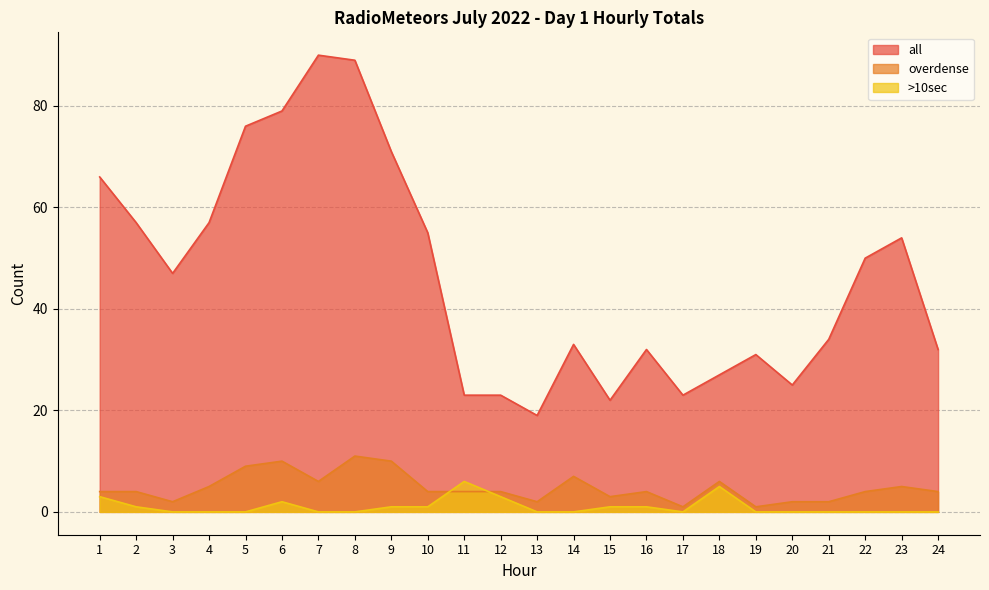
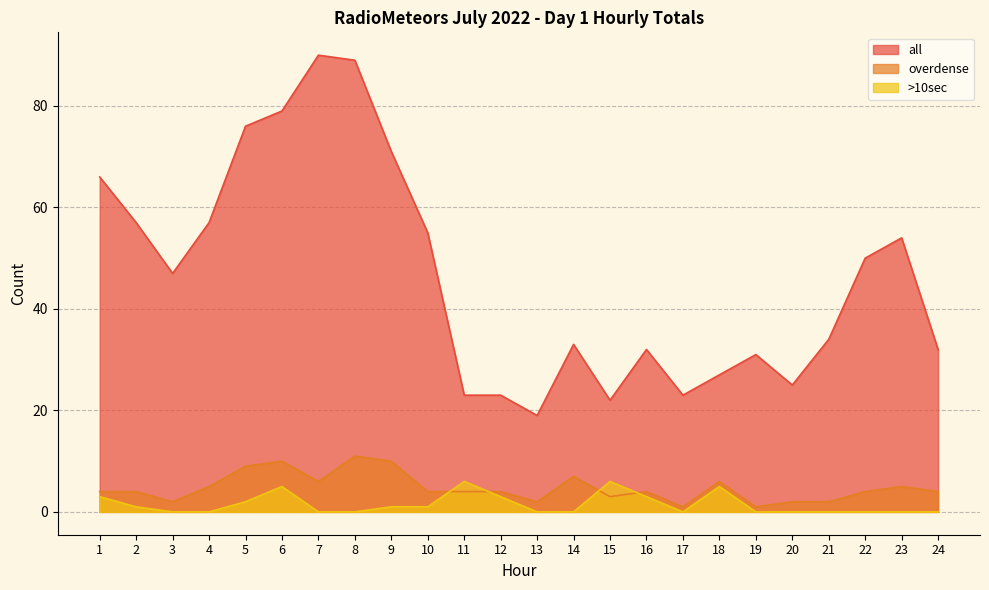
  {
    ">10sec": {
      "1": 3,
      "2": 1,
      "3": 0,
      "4": 0,
-     "5": 0,
-     "6": 2,
+     "5": 2,
+     "6": 5,
      "7": 0,
      "8": 0,
      "9": 1,
      "10": 1,
      "11": 6,
      "12": 3,
      "13": 0,
      "14": 0,
-     "15": 1,
-     "16": 1,
+     "15": 6,
+     "16": 3,
      "17": 0,
      "18": 5,
      "19": 0,
      "20": 0,
      "21": 0,
      "22": 0,
      "23": 0,
      "24": 0
    }
  }
